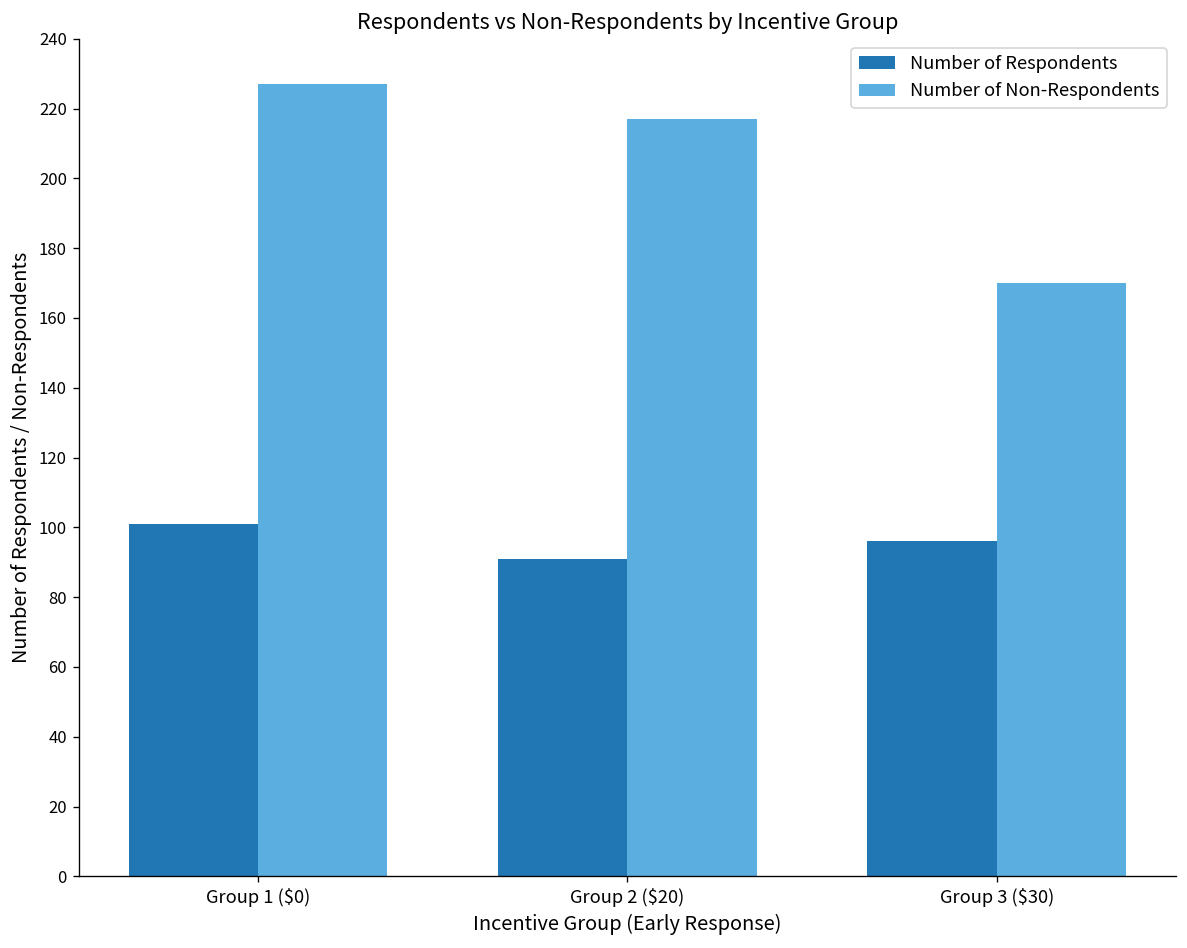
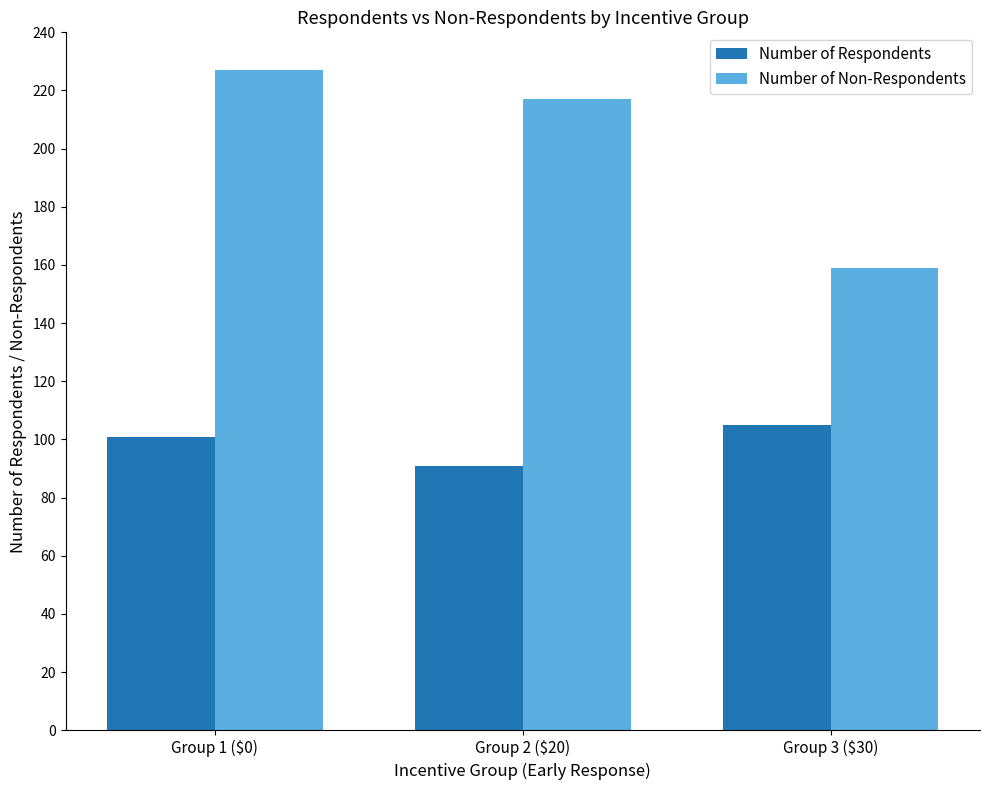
  {
    "Number of Respondents": {
      "Group 1 ($0)": 101,
      "Group 2 ($20)": 91,
-     "Group 3 ($30)": 96
+     "Group 3 ($30)": 105
    },
    "Number of Non-Respondents": {
      "Group 1 ($0)": 227,
      "Group 2 ($20)": 217,
-     "Group 3 ($30)": 170
+     "Group 3 ($30)": 159
    }
  }
